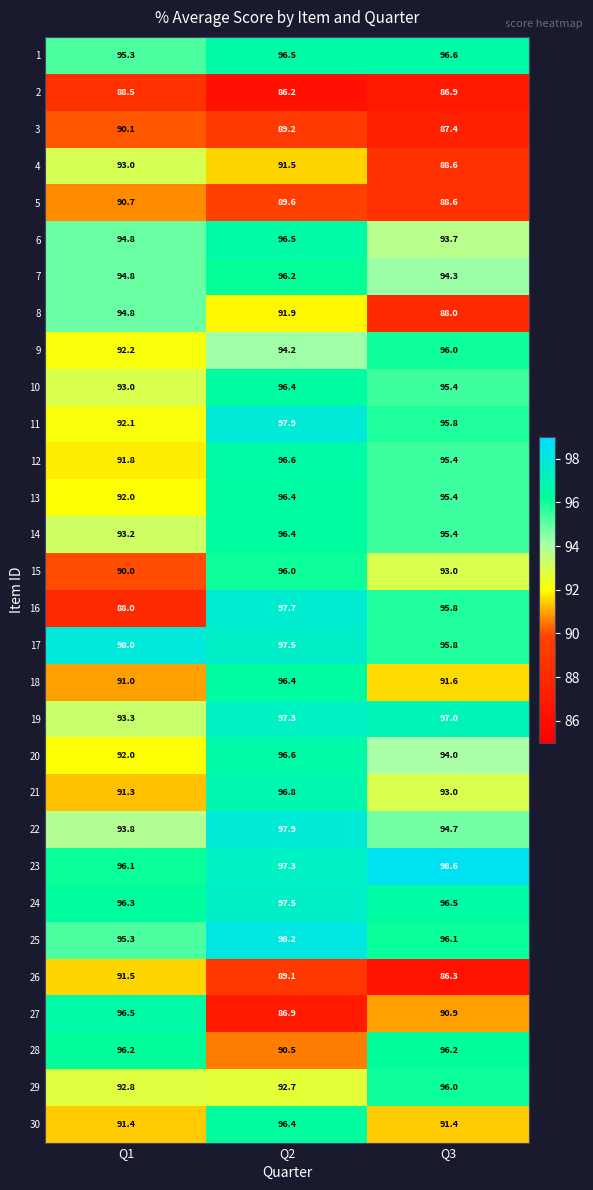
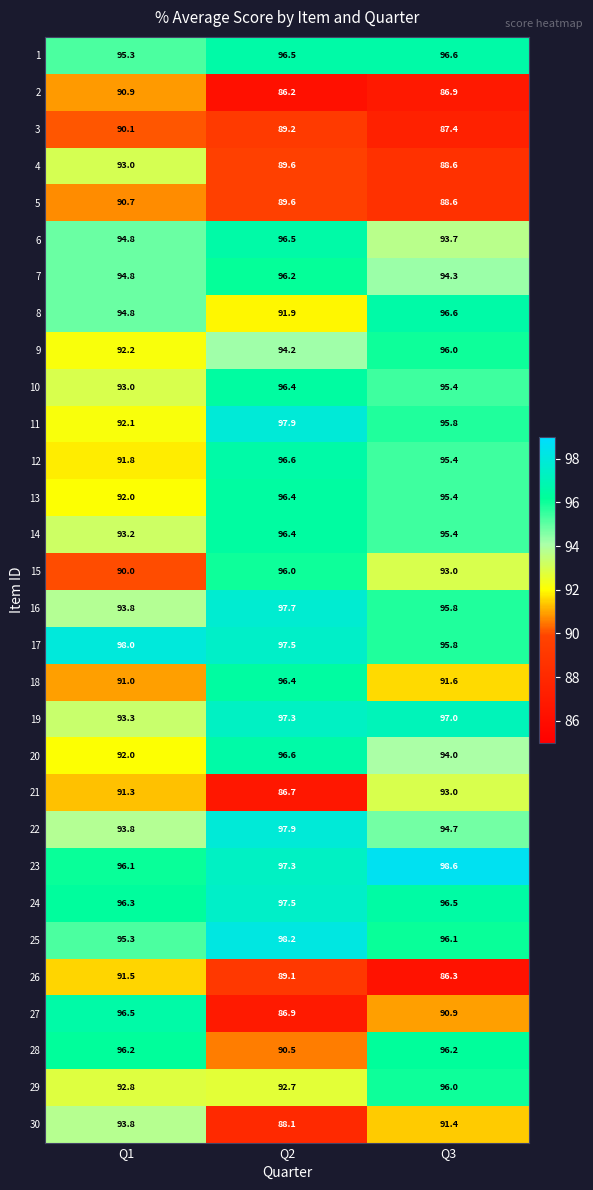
  {
    "1": {
      "Q1": 95.3,
      "Q2": 96.5,
      "Q3": 96.6
    },
    "2": {
-     "Q1": 88.5,
+     "Q1": 90.9,
      "Q2": 86.2,
      "Q3": 86.9
    },
    "3": {
      "Q1": 90.1,
      "Q2": 89.2,
      "Q3": 87.4
    },
    "4": {
      "Q1": 93.0,
-     "Q2": 91.5,
+     "Q2": 89.6,
      "Q3": 88.6
    },
    "5": {
      "Q1": 90.7,
      "Q2": 89.6,
      "Q3": 88.6
    },
    "6": {
      "Q1": 94.8,
      "Q2": 96.5,
      "Q3": 93.7
    },
    "7": {
      "Q1": 94.8,
      "Q2": 96.2,
      "Q3": 94.3
    },
    "8": {
      "Q1": 94.8,
      "Q2": 91.9,
-     "Q3": 88.0
+     "Q3": 96.6
    },
    "9": {
      "Q1": 92.2,
      "Q2": 94.2,
      "Q3": 96.0
    },
    "10": {
      "Q1": 93.0,
      "Q2": 96.4,
      "Q3": 95.4
    },
    "11": {
      "Q1": 92.1,
      "Q2": 97.9,
      "Q3": 95.8
    },
    "12": {
      "Q1": 91.8,
      "Q2": 96.6,
      "Q3": 95.4
    },
    "13": {
      "Q1": 92.0,
      "Q2": 96.4,
      "Q3": 95.4
    },
    "14": {
      "Q1": 93.2,
      "Q2": 96.4,
      "Q3": 95.4
    },
    "15": {
      "Q1": 90.0,
      "Q2": 96.0,
      "Q3": 93.0
    },
    "16": {
-     "Q1": 88.0,
+     "Q1": 93.8,
      "Q2": 97.7,
      "Q3": 95.8
    },
    "17": {
      "Q1": 98.0,
      "Q2": 97.5,
      "Q3": 95.8
    },
    "18": {
      "Q1": 91.0,
      "Q2": 96.4,
      "Q3": 91.6
    },
    "19": {
      "Q1": 93.3,
      "Q2": 97.3,
      "Q3": 97.0
    },
    "20": {
      "Q1": 92.0,
      "Q2": 96.6,
      "Q3": 94.0
    },
    "21": {
      "Q1": 91.3,
-     "Q2": 96.8,
+     "Q2": 86.7,
      "Q3": 93.0
    },
    "22": {
      "Q1": 93.8,
      "Q2": 97.9,
      "Q3": 94.7
    },
    "23": {
      "Q1": 96.1,
      "Q2": 97.3,
      "Q3": 98.6
    },
    "24": {
      "Q1": 96.3,
      "Q2": 97.5,
      "Q3": 96.5
    },
    "25": {
      "Q1": 95.3,
      "Q2": 98.2,
      "Q3": 96.1
    },
    "26": {
      "Q1": 91.5,
      "Q2": 89.1,
      "Q3": 86.3
    },
    "27": {
      "Q1": 96.5,
      "Q2": 86.9,
      "Q3": 90.9
    },
    "28": {
      "Q1": 96.2,
      "Q2": 90.5,
      "Q3": 96.2
    },
    "29": {
      "Q1": 92.8,
      "Q2": 92.7,
      "Q3": 96.0
    },
    "30": {
-     "Q1": 91.4,
-     "Q2": 96.4,
+     "Q1": 93.8,
+     "Q2": 88.1,
      "Q3": 91.4
    }
  }
